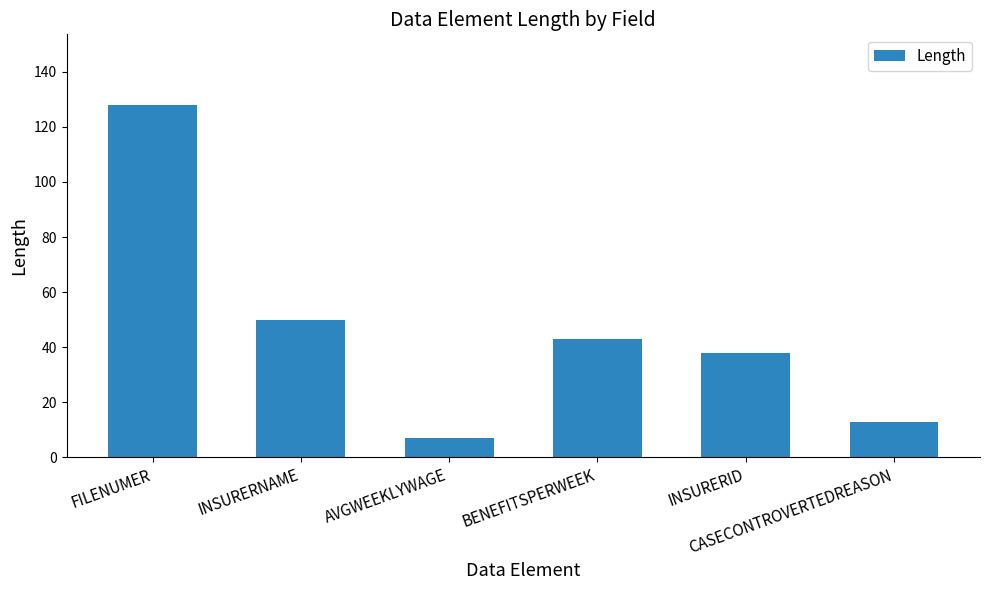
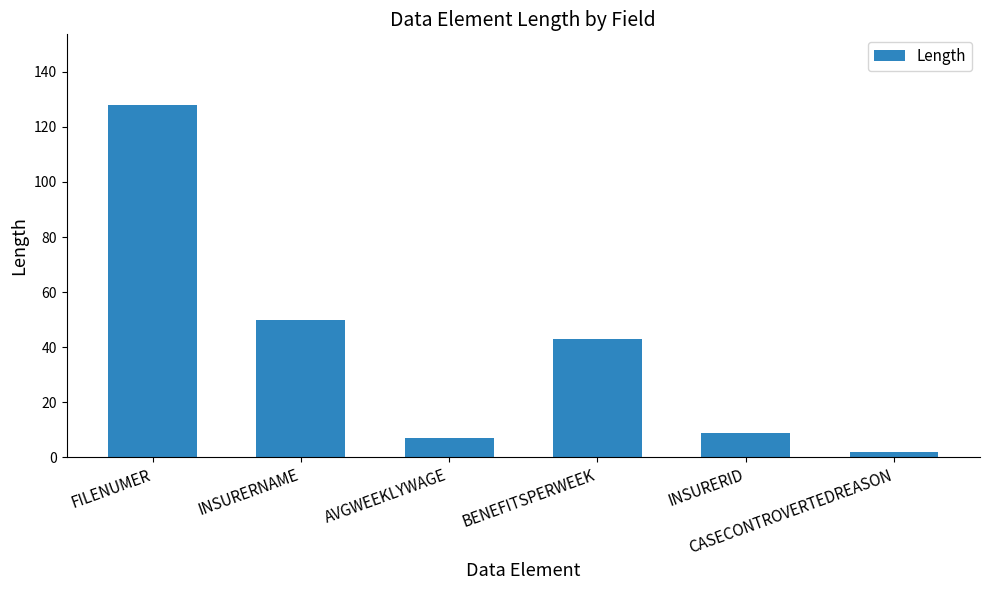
  {
    "FILENUMER": 128,
    "INSURERNAME": 50,
    "AVGWEEKLYWAGE": 7,
    "BENEFITSPERWEEK": 43,
-   "INSURERID": 38,
-   "CASECONTROVERTEDREASON": 13
+   "INSURERID": 9,
+   "CASECONTROVERTEDREASON": 2
  }
